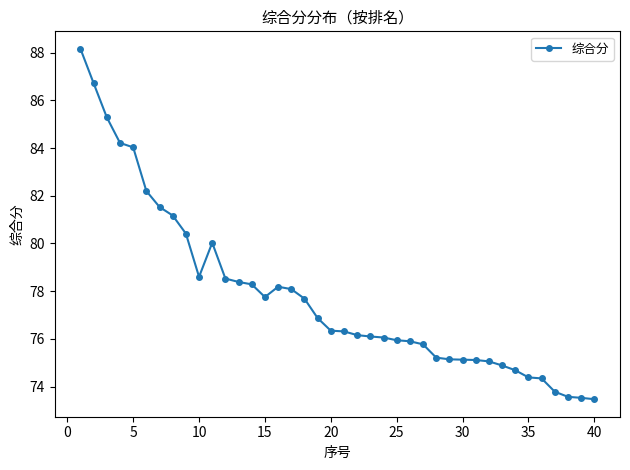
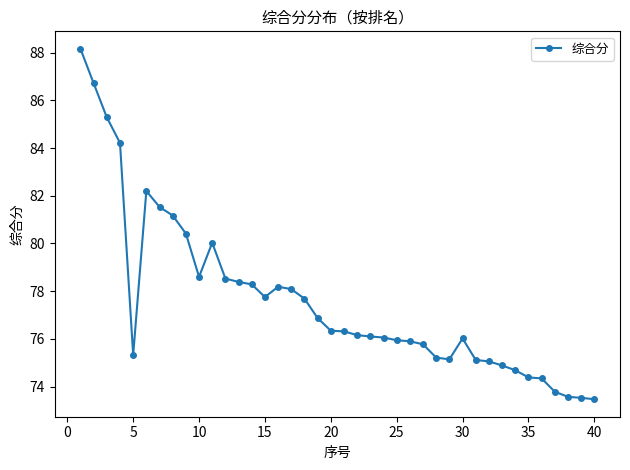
  {
-   "5": 84.0,
+   "5": 75.3,
    "10": 78.6,
    "15": 77.8,
    "20": 76.3,
    "25": 75.9,
-   "30": 75.1,
+   "30": 76.0,
    "35": 74.4,
    "40": 73.5
  }
